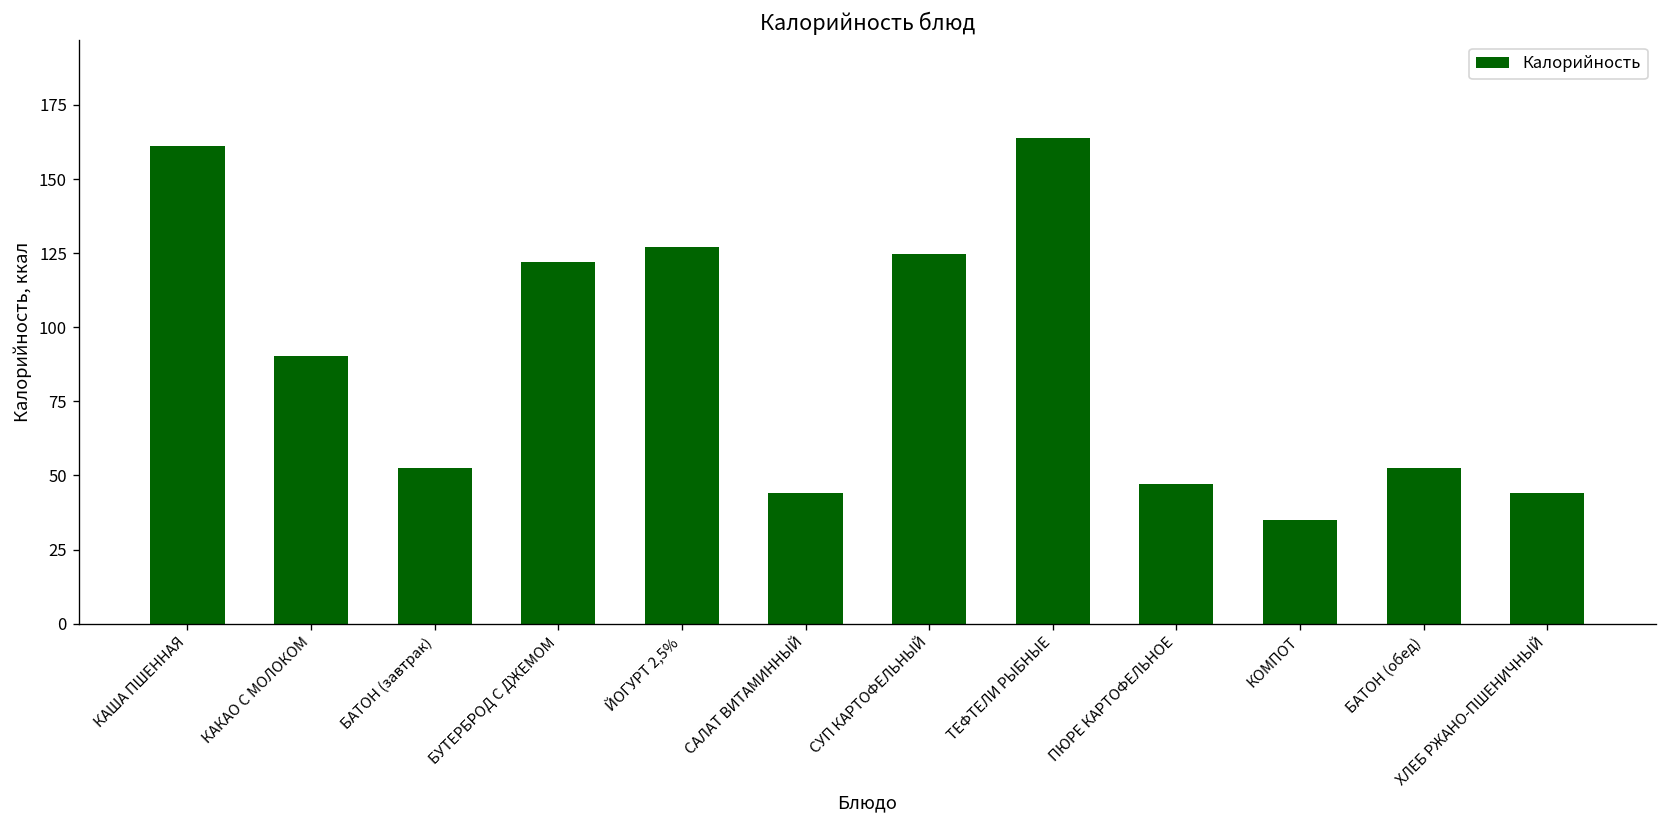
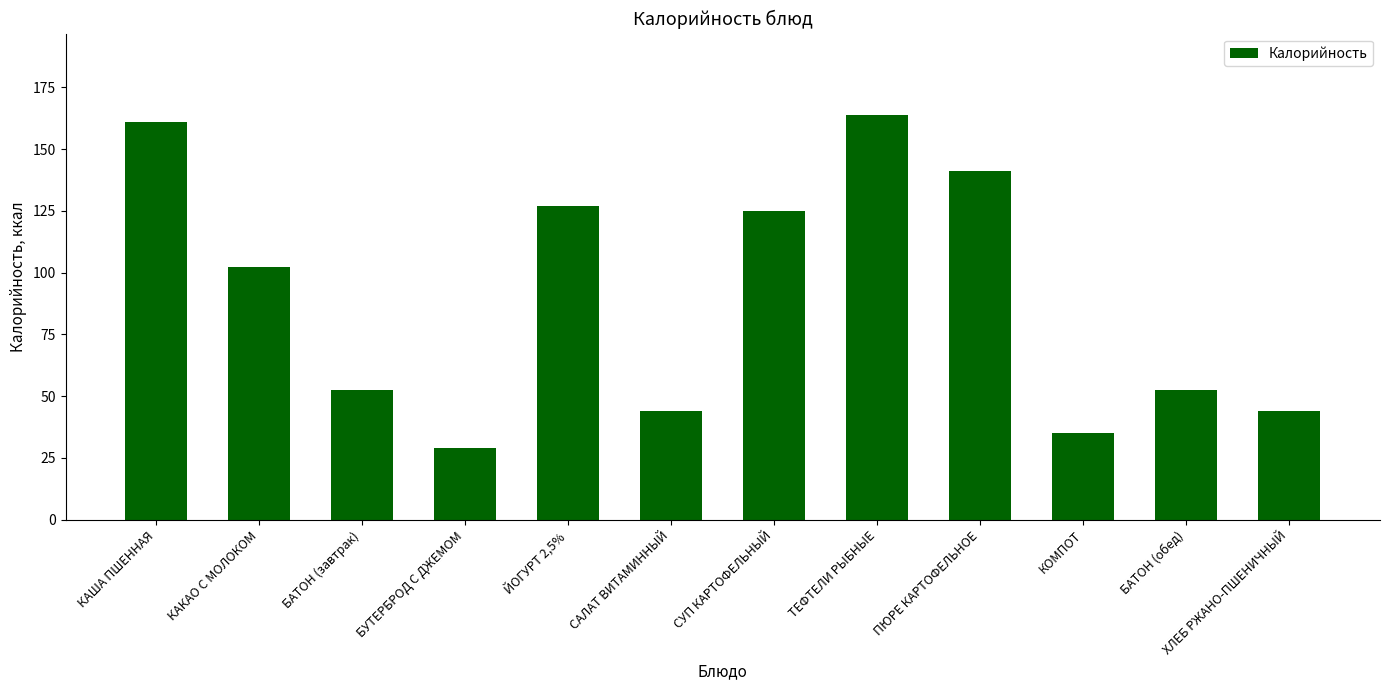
  {
    "КАША ПШЕННАЯ": 161,
-   "КАКАО С МОЛОКОМ": 90,
+   "КАКАО С МОЛОКОМ": 102,
    "БАТОН (завтрак)": 52,
-   "БУТЕРБРОД С ДЖЕМОМ": 122,
+   "БУТЕРБРОД С ДЖЕМОМ": 29,
    "ЙОГУРТ 2,5%": 127,
    "САЛАТ ВИТАМИННЫЙ": 44,
    "СУП КАРТОФЕЛЬНЫЙ": 125,
    "ТЕФТЕЛИ РЫБНЫЕ": 164,
-   "ПЮРЕ КАРТОФЕЛЬНОЕ": 47,
+   "ПЮРЕ КАРТОФЕЛЬНОЕ": 141,
    "КОМПОТ": 35,
    "БАТОН (обед)": 52,
    "ХЛЕБ РЖАНО-ПШЕНИЧНЫЙ": 44
  }
